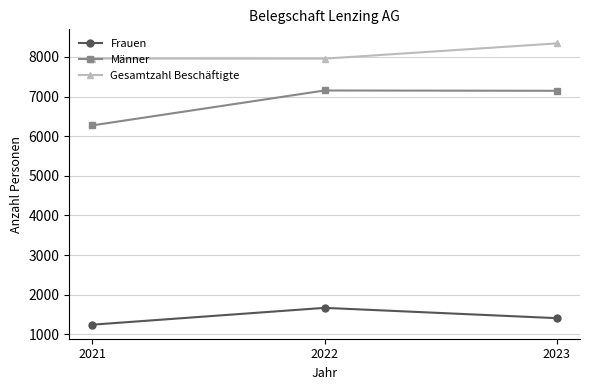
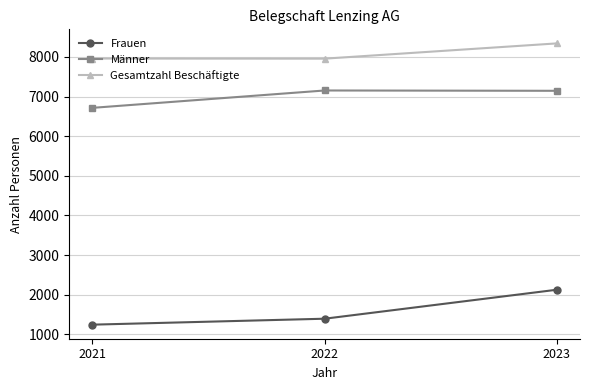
  {
    "Frauen": {
      "2021": 1200,
-     "2022": 1700,
-     "2023": 1400
+     "2022": 1400,
+     "2023": 2100
    },
    "Männer": {
-     "2021": 6300,
+     "2021": 6700,
      "2022": 7200,
      "2023": 7100
    },
    "Gesamtzahl Beschäftigte": {
      "2021": 8000,
      "2022": 8000,
      "2023": 8300
    }
  }
